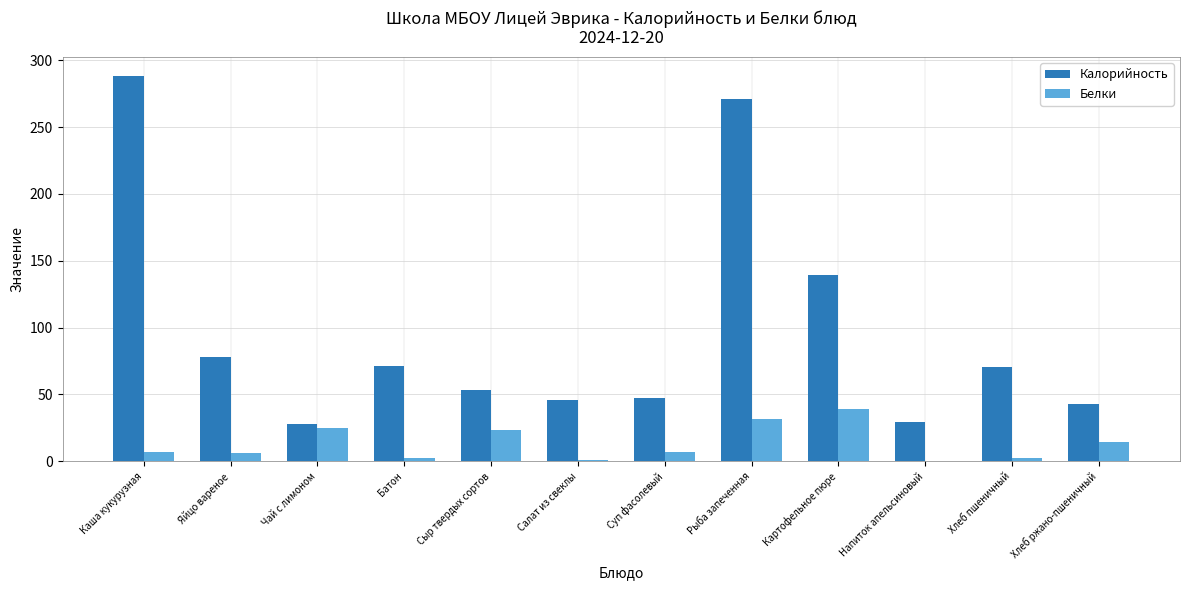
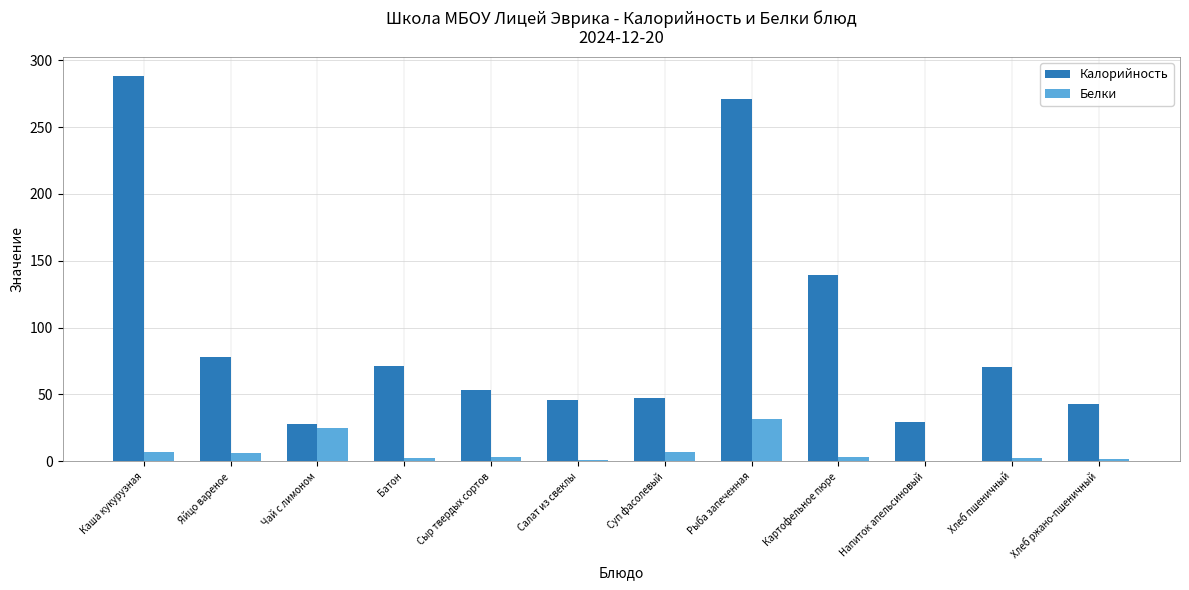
  {
    "Калорийность": {
      "Каша кукурузная": 288,
      "Яйцо вареное": 78,
      "Чай с лимоном": 28,
      "Батон": 71,
      "Сыр твердых сортов": 54,
      "Салат из свеклы": 46,
      "Суп фасолевый": 47,
      "Рыба запеченная": 271,
      "Картофельное пюре": 139,
      "Напиток апельсиновый": 30,
      "Хлеб пшеничный": 70,
      "Хлеб ржано-пшеничный": 43
    },
    "Белки": {
      "Каша кукурузная": 7,
      "Яйцо вареное": 7,
      "Чай с лимоном": 25,
      "Батон": 2,
-     "Сыр твердых сортов": 23,
+     "Сыр твердых сортов": 4,
      "Суп фасолевый": 7,
      "Рыба запеченная": 31,
-     "Картофельное пюре": 39,
+     "Картофельное пюре": 3,
      "Хлеб пшеничный": 2,
-     "Хлеб ржано-пшеничный": 14
+     "Хлеб ржано-пшеничный": 2
    }
  }
